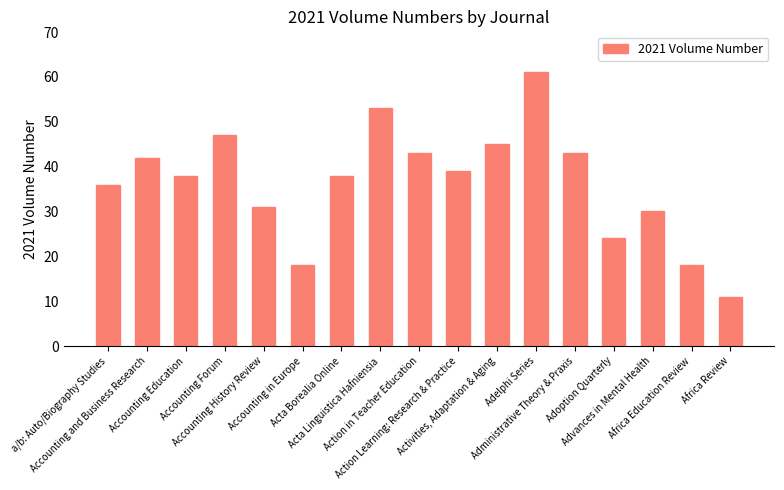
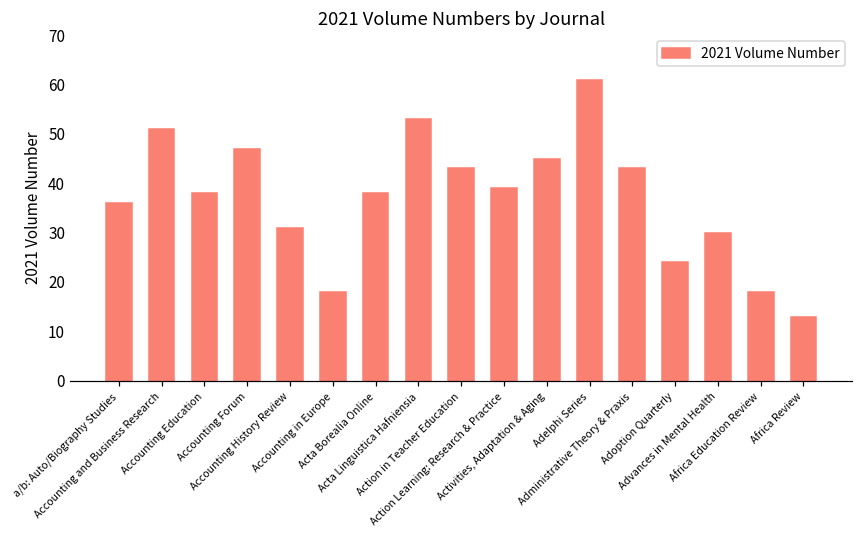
  {
    "a/b: Auto/Biography Studies": 36,
-   "Accounting and Business Research": 42,
+   "Accounting and Business Research": 51,
    "Accounting Education": 38,
    "Accounting Forum": 47,
    "Accounting History Review": 31,
    "Accounting in Europe": 18,
    "Acta Borealia Online": 38,
    "Acta Linguistica Hafniensia": 53,
    "Action in Teacher Education": 43,
    "Action Learning: Research & Practice": 39,
    "Activities, Adaptation & Aging": 45,
    "Adelphi Series": 61,
    "Administrative Theory & Praxis": 43,
    "Adoption Quarterly": 24,
    "Advances in Mental Health": 30,
    "Africa Education Review": 18,
-   "Africa Review": 11
+   "Africa Review": 13
  }
